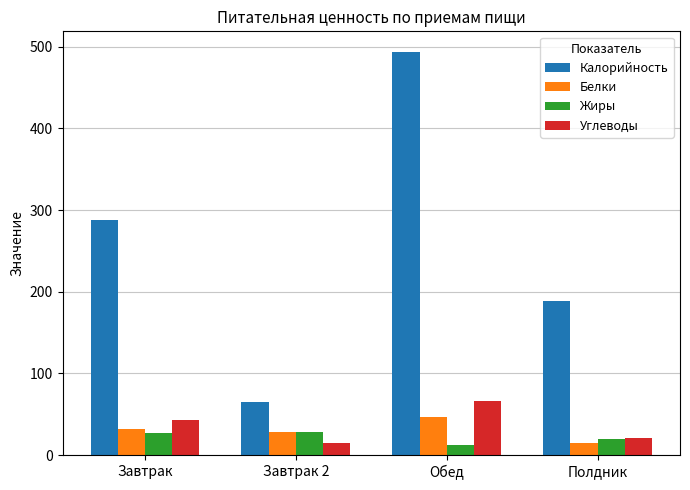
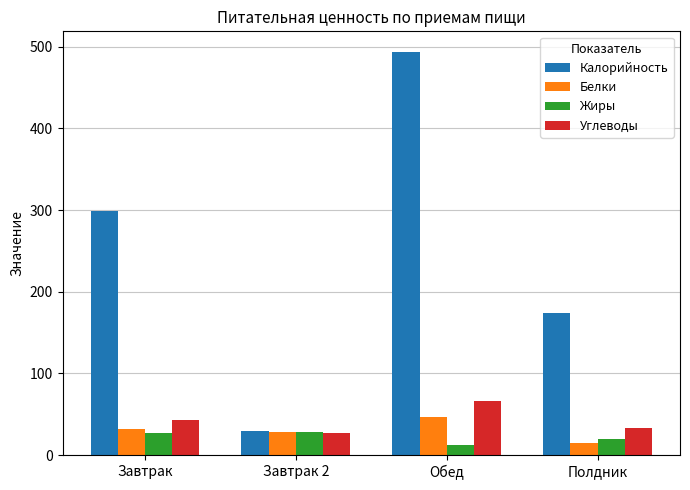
  {
    "Калорийность": {
-     "Завтрак": 290,
-     "Завтрак 2": 70,
+     "Завтрак": 300,
+     "Завтрак 2": 30,
      "Обед": 490,
-     "Полдник": 190
+     "Полдник": 170
    },
    "Белки": {
      "Завтрак": 30,
      "Завтрак 2": 30,
      "Обед": 50,
      "Полдник": 20
    },
    "Жиры": {
      "Завтрак": 30,
      "Завтрак 2": 30,
      "Обед": 10,
      "Полдник": 20
    },
    "Углеводы": {
      "Завтрак": 40,
-     "Завтрак 2": 10,
+     "Завтрак 2": 30,
      "Обед": 70,
-     "Полдник": 20
+     "Полдник": 30
    }
  }
